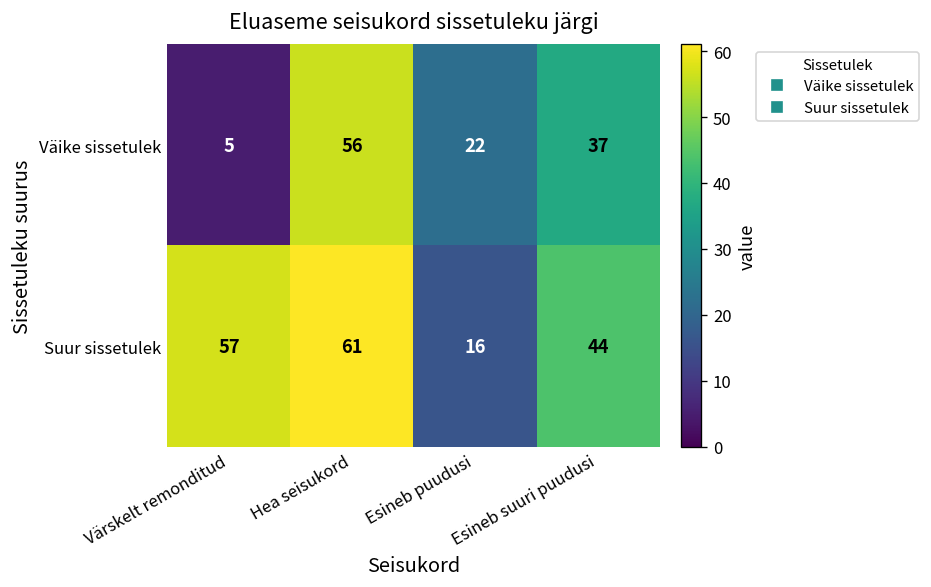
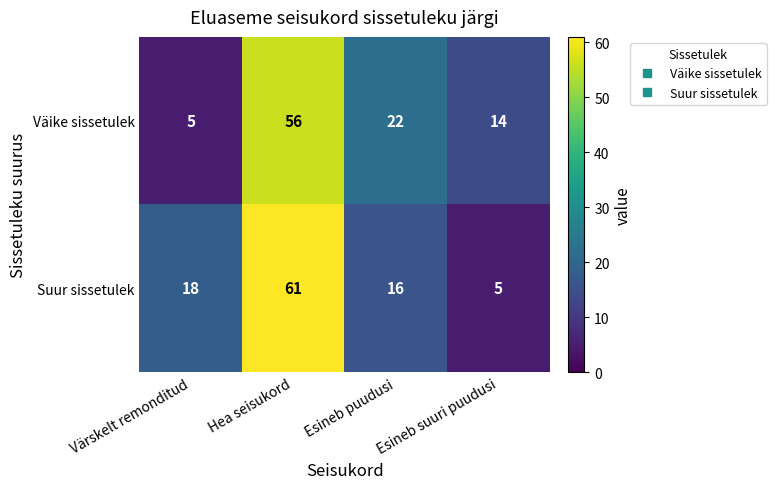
  {
    "Väike sissetulek": {
      "Värskelt remonditud": 5,
      "Hea seisukord": 56,
      "Esineb puudusi": 22,
-     "Esineb suuri puudusi": 37
+     "Esineb suuri puudusi": 14
    },
    "Suur sissetulek": {
-     "Värskelt remonditud": 57,
+     "Värskelt remonditud": 18,
      "Hea seisukord": 61,
      "Esineb puudusi": 16,
-     "Esineb suuri puudusi": 44
+     "Esineb suuri puudusi": 5
    }
  }
